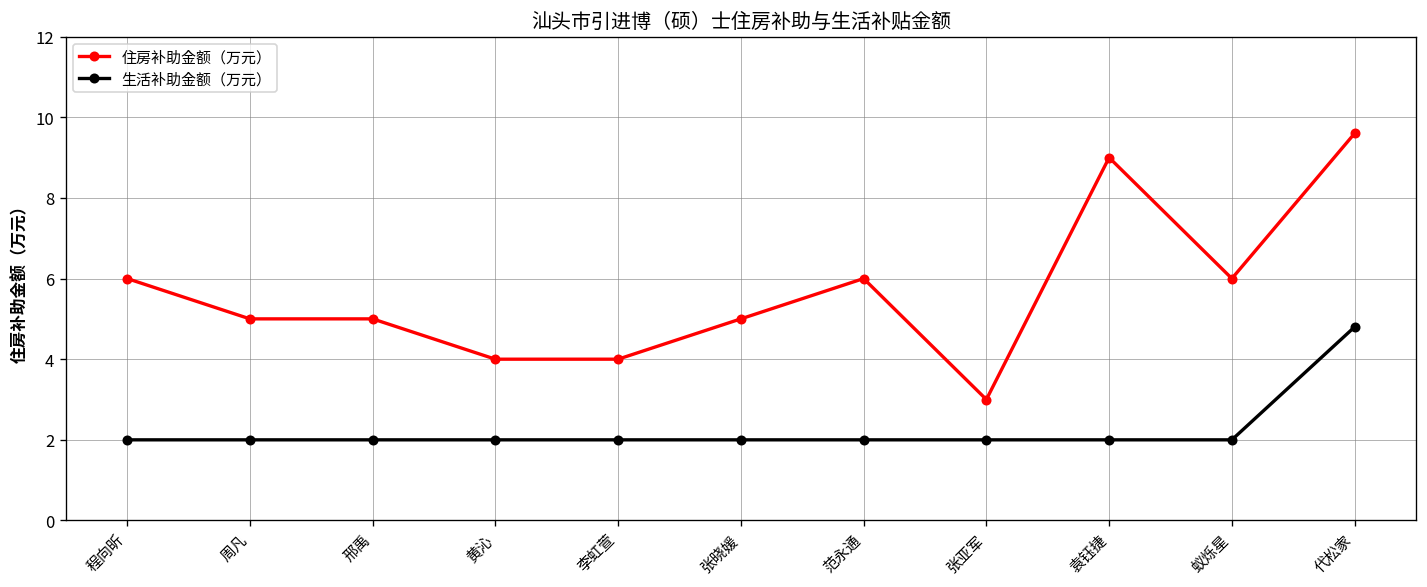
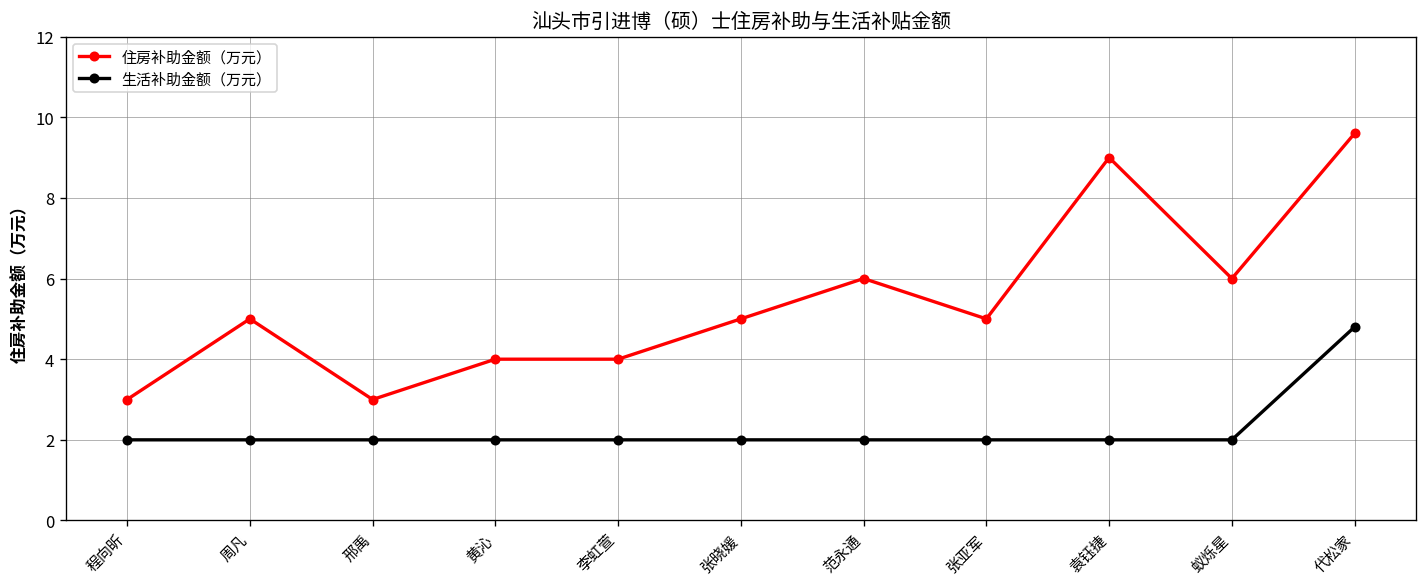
  {
    "住房补助金额（万元）": {
-     "程向昕": 6,
+     "程向昕": 3,
      "周凡": 5,
-     "邢禹": 5,
+     "邢禹": 3,
      "黄沁": 4,
      "李虹萱": 4,
      "张晓媛": 5,
      "范永通": 6,
-     "张亚军": 3,
+     "张亚军": 5,
      "袁钰捷": 9,
      "蚁烁星": 6,
      "代松家": 9.6
    },
    "生活补助金额（万元）": {
      "程向昕": 2,
      "周凡": 2,
      "邢禹": 2,
      "黄沁": 2,
      "李虹萱": 2,
      "张晓媛": 2,
      "范永通": 2,
      "张亚军": 2,
      "袁钰捷": 2,
      "蚁烁星": 2,
      "代松家": 4.8
    }
  }
